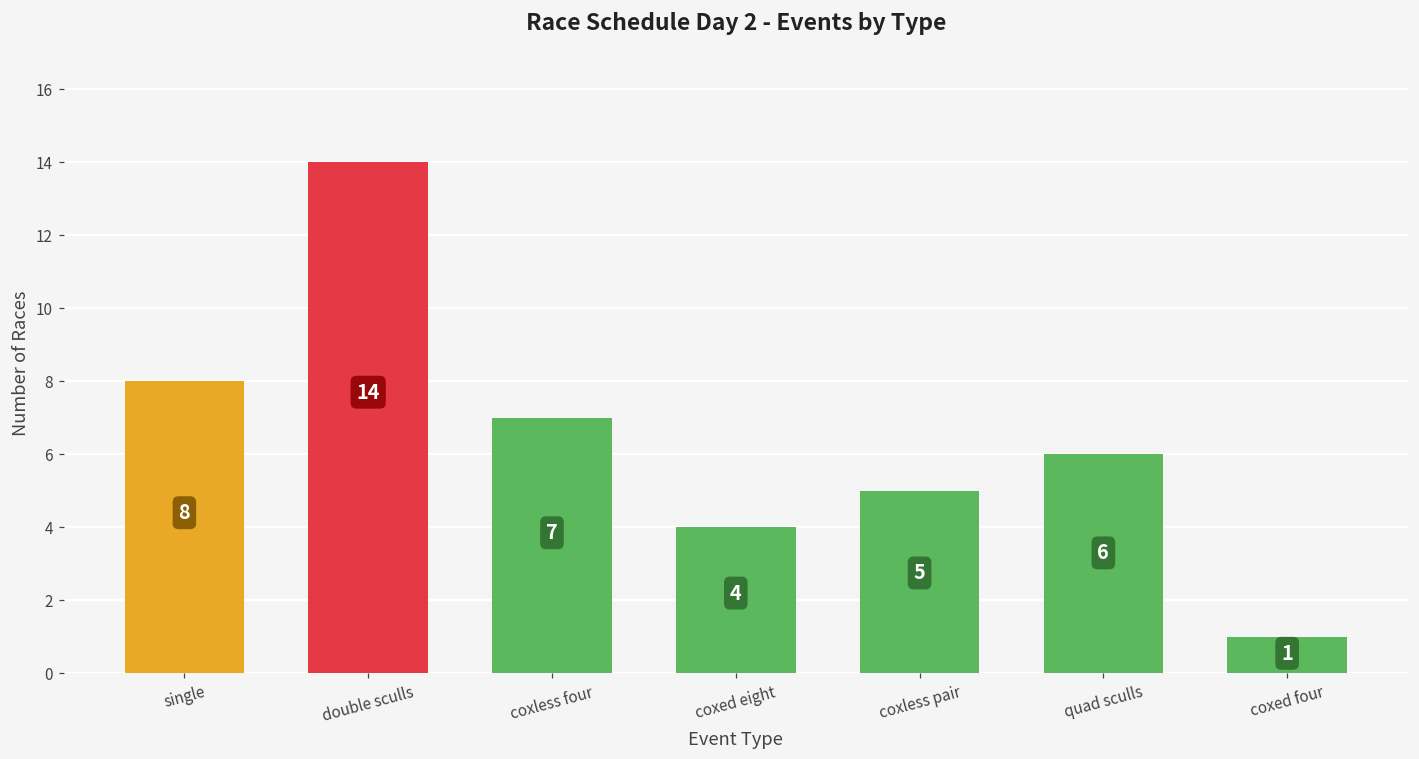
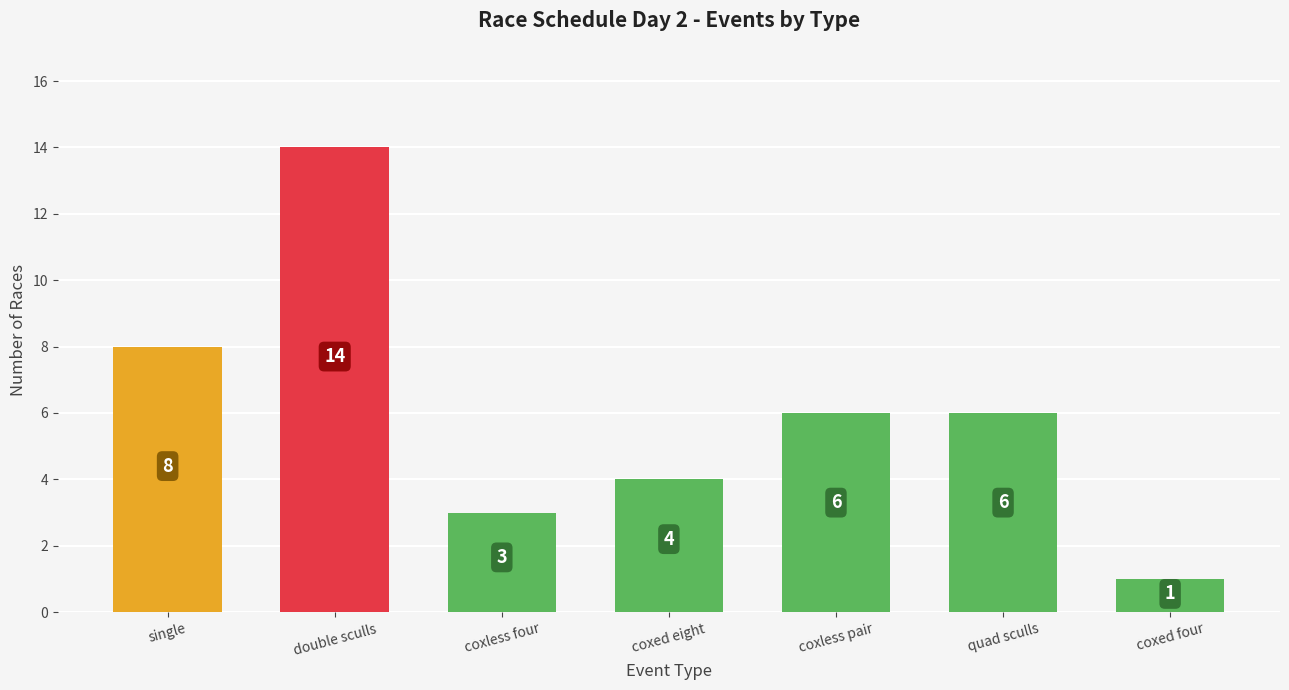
  {
-   "coxless four": 7,
-   "coxless pair": 5
+   "coxless four": 3,
+   "coxless pair": 6
  }
